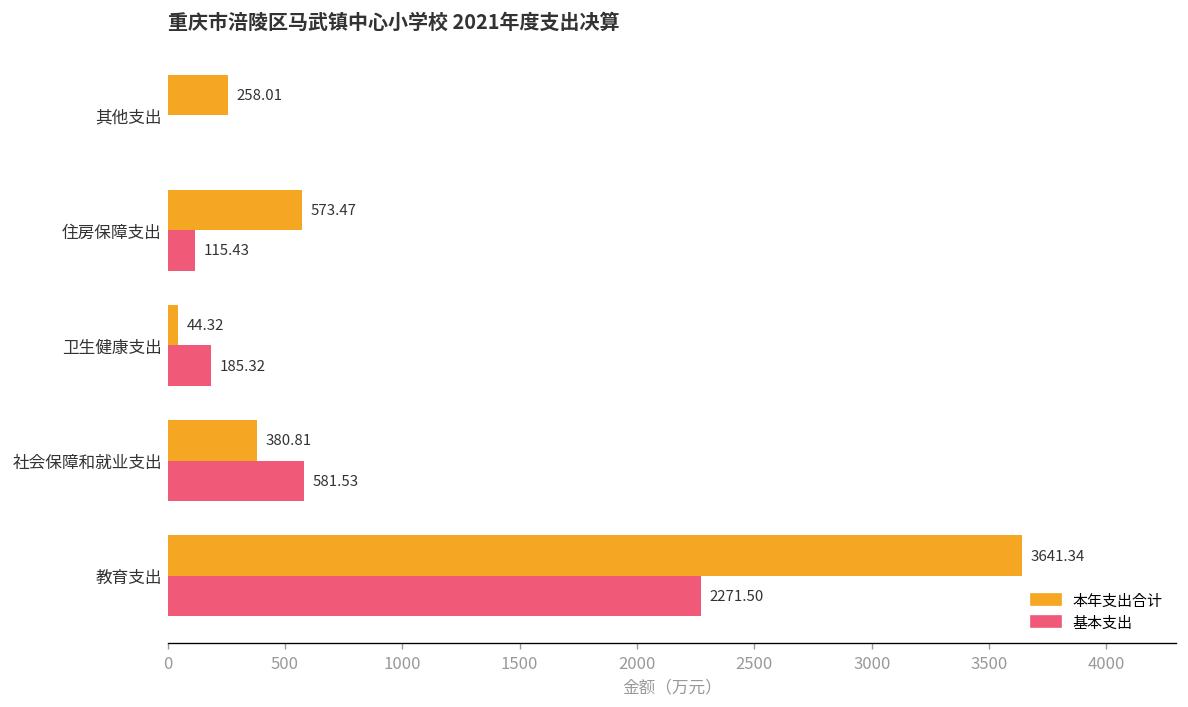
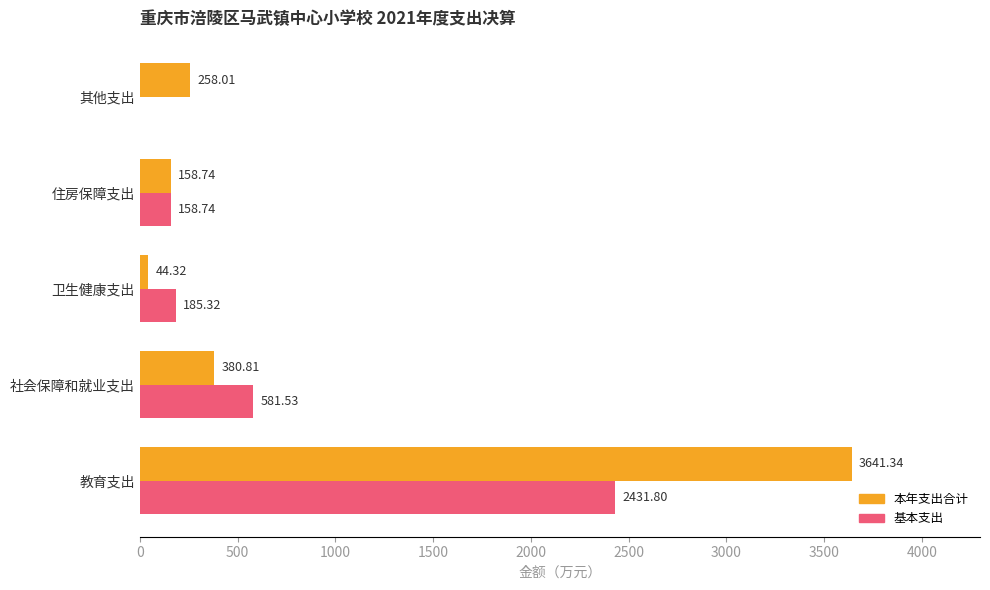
  {
    "本年支出合计": {
      "其他支出": 258.01,
-     "住房保障支出": 573.47,
+     "住房保障支出": 158.74,
      "卫生健康支出": 44.32,
      "社会保障和就业支出": 380.81,
      "教育支出": 3641.34
    },
    "基本支出": {
-     "住房保障支出": 115.43,
+     "住房保障支出": 158.74,
      "卫生健康支出": 185.32,
      "社会保障和就业支出": 581.53,
-     "教育支出": 2271.50
+     "教育支出": 2431.80
    }
  }
